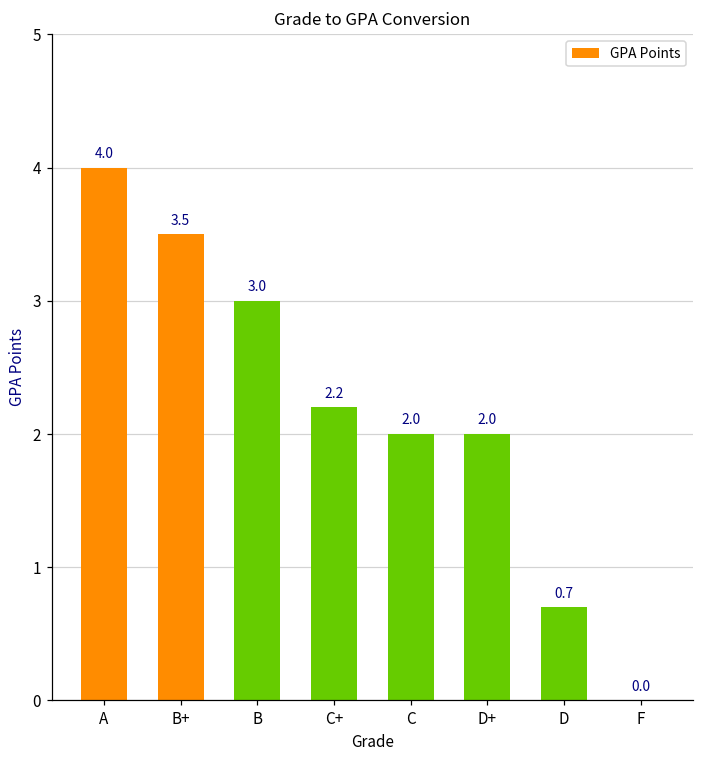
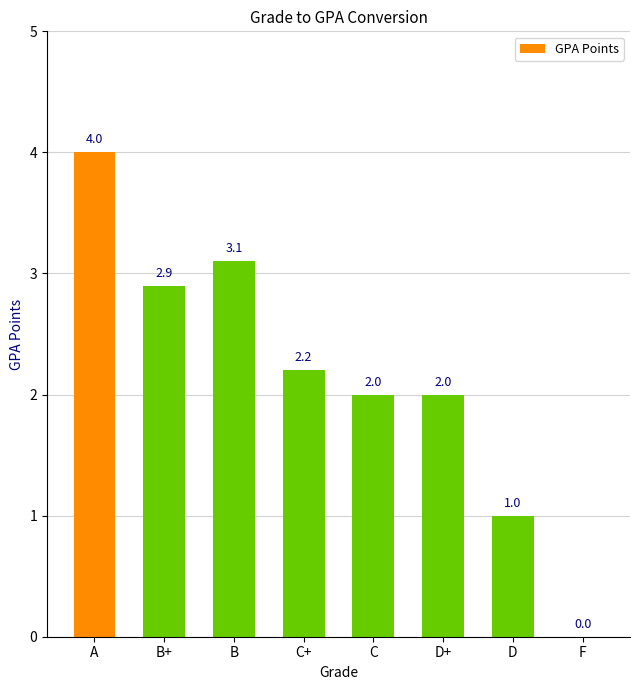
  {
    "A": 4.0,
-   "B+": 3.5,
-   "B": 3.0,
+   "B+": 2.9,
+   "B": 3.1,
    "C+": 2.2,
    "C": 2.0,
    "D+": 2.0,
-   "D": 0.7,
+   "D": 1.0,
    "F": 0.0
  }
